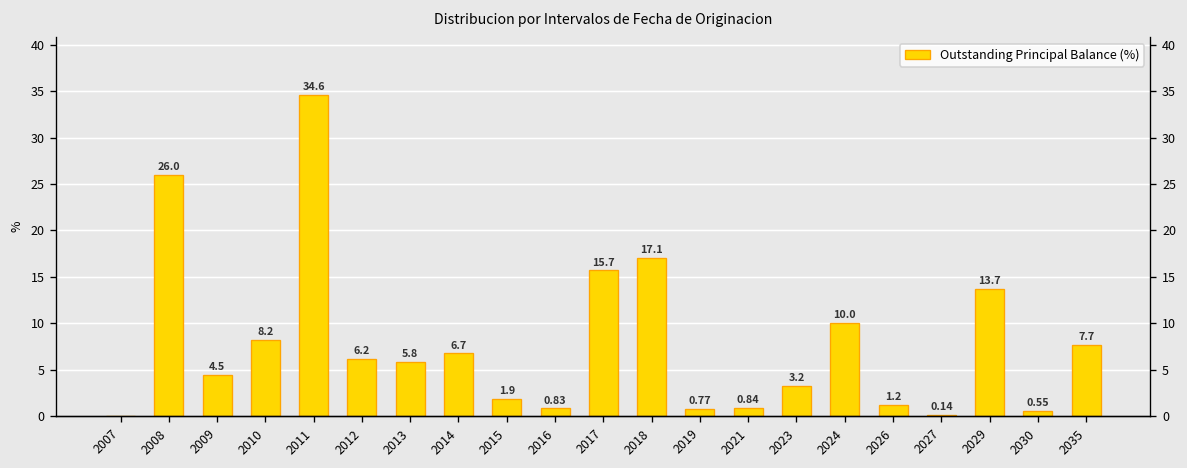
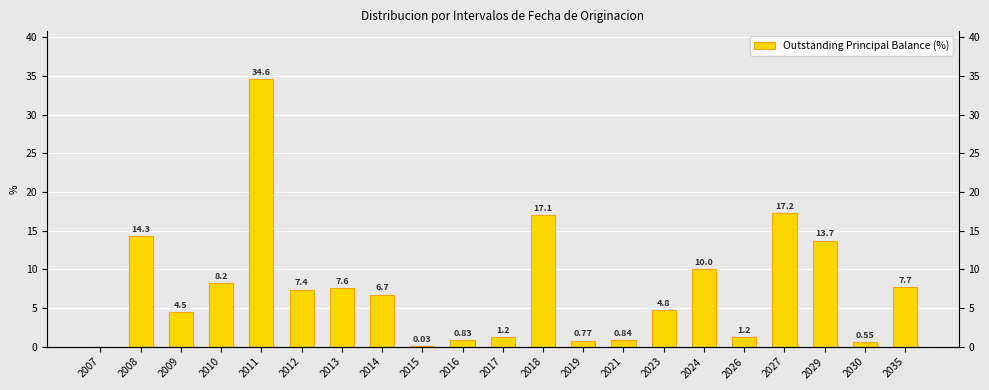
  {
-   "2008": 26.0,
+   "2008": 14.3,
    "2009": 4.5,
    "2010": 8.2,
    "2011": 34.6,
-   "2012": 6.2,
-   "2013": 5.8,
+   "2012": 7.4,
+   "2013": 7.6,
    "2014": 6.7,
-   "2015": 1.9,
+   "2015": 0.03,
    "2016": 0.83,
-   "2017": 15.7,
+   "2017": 1.2,
    "2018": 17.1,
    "2019": 0.77,
    "2021": 0.84,
-   "2023": 3.2,
+   "2023": 4.8,
    "2024": 10.0,
    "2026": 1.2,
-   "2027": 0.14,
+   "2027": 17.2,
    "2029": 13.7,
    "2030": 0.55,
    "2035": 7.7
  }
